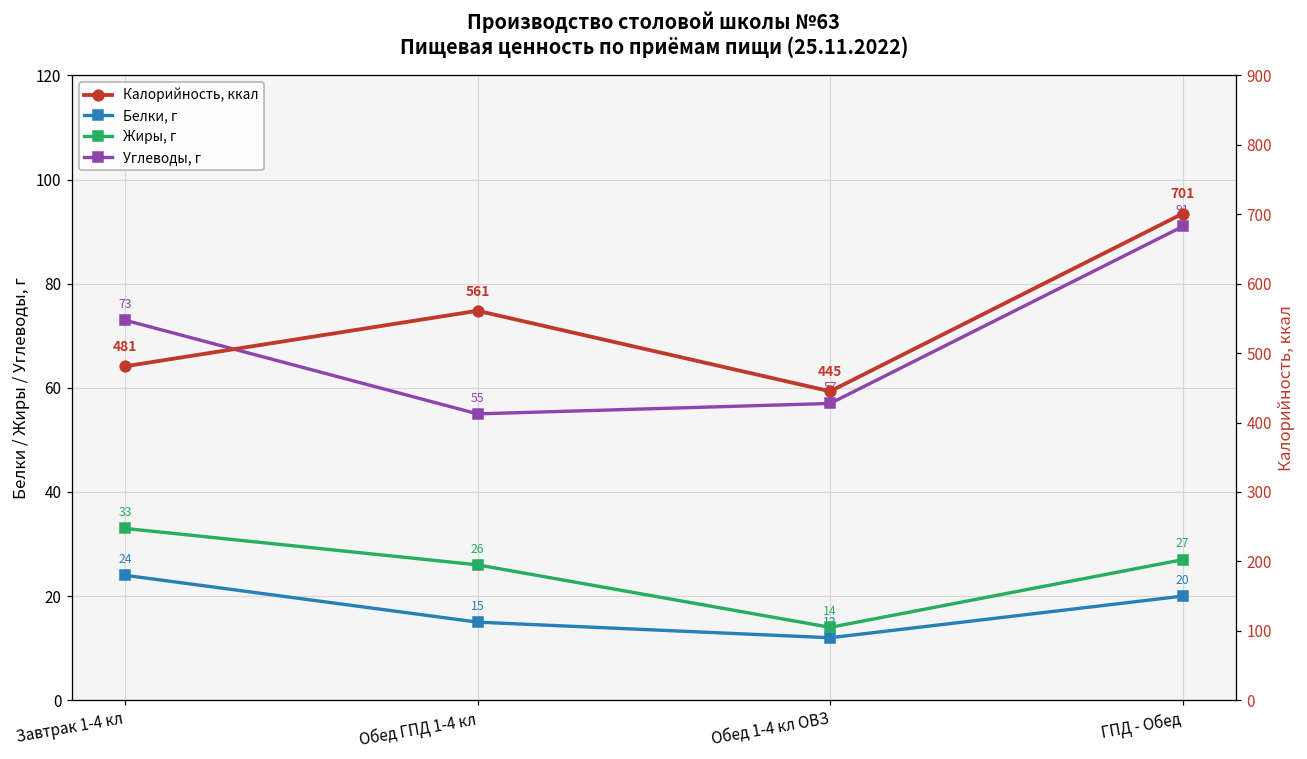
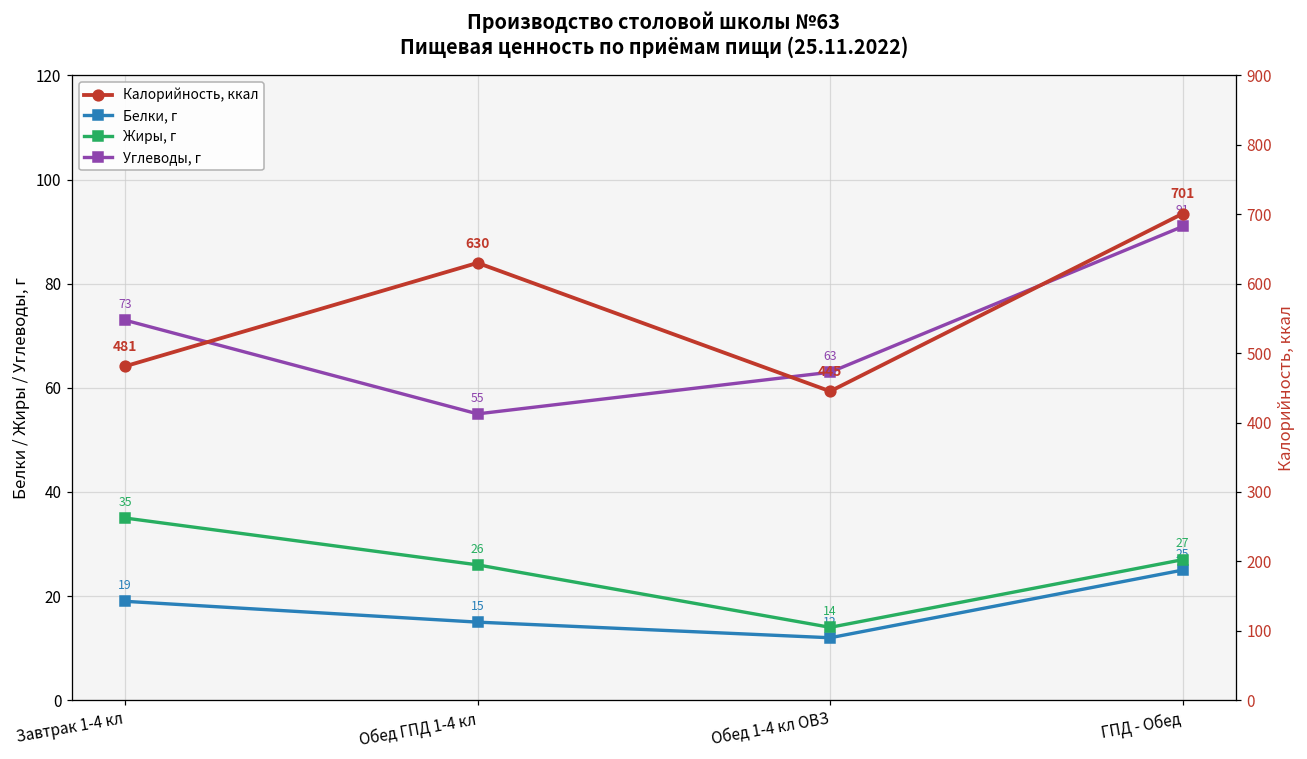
  {
    "Белки, г": {
-     "Завтрак 1-4 кл": 24,
+     "Завтрак 1-4 кл": 19,
      "Обед ГПД 1-4 кл": 15,
-     "ГПД - Обед": 20
+     "ГПД - Обед": 25
    },
    "Жиры, г": {
-     "Завтрак 1-4 кл": 33,
+     "Завтрак 1-4 кл": 35,
      "Обед ГПД 1-4 кл": 26,
      "Обед 1-4 кл ОВЗ": 14,
      "ГПД - Обед": 27
    },
    "Углеводы, г": {
      "Завтрак 1-4 кл": 73,
      "Обед ГПД 1-4 кл": 55,
-     "Обед 1-4 кл ОВЗ": 57
+     "Обед 1-4 кл ОВЗ": 63
    },
    "Калорийность, ккал": {
      "Завтрак 1-4 кл": 481,
-     "Обед ГПД 1-4 кл": 561,
+     "Обед ГПД 1-4 кл": 630,
      "Обед 1-4 кл ОВЗ": 445,
      "ГПД - Обед": 701
    }
  }
